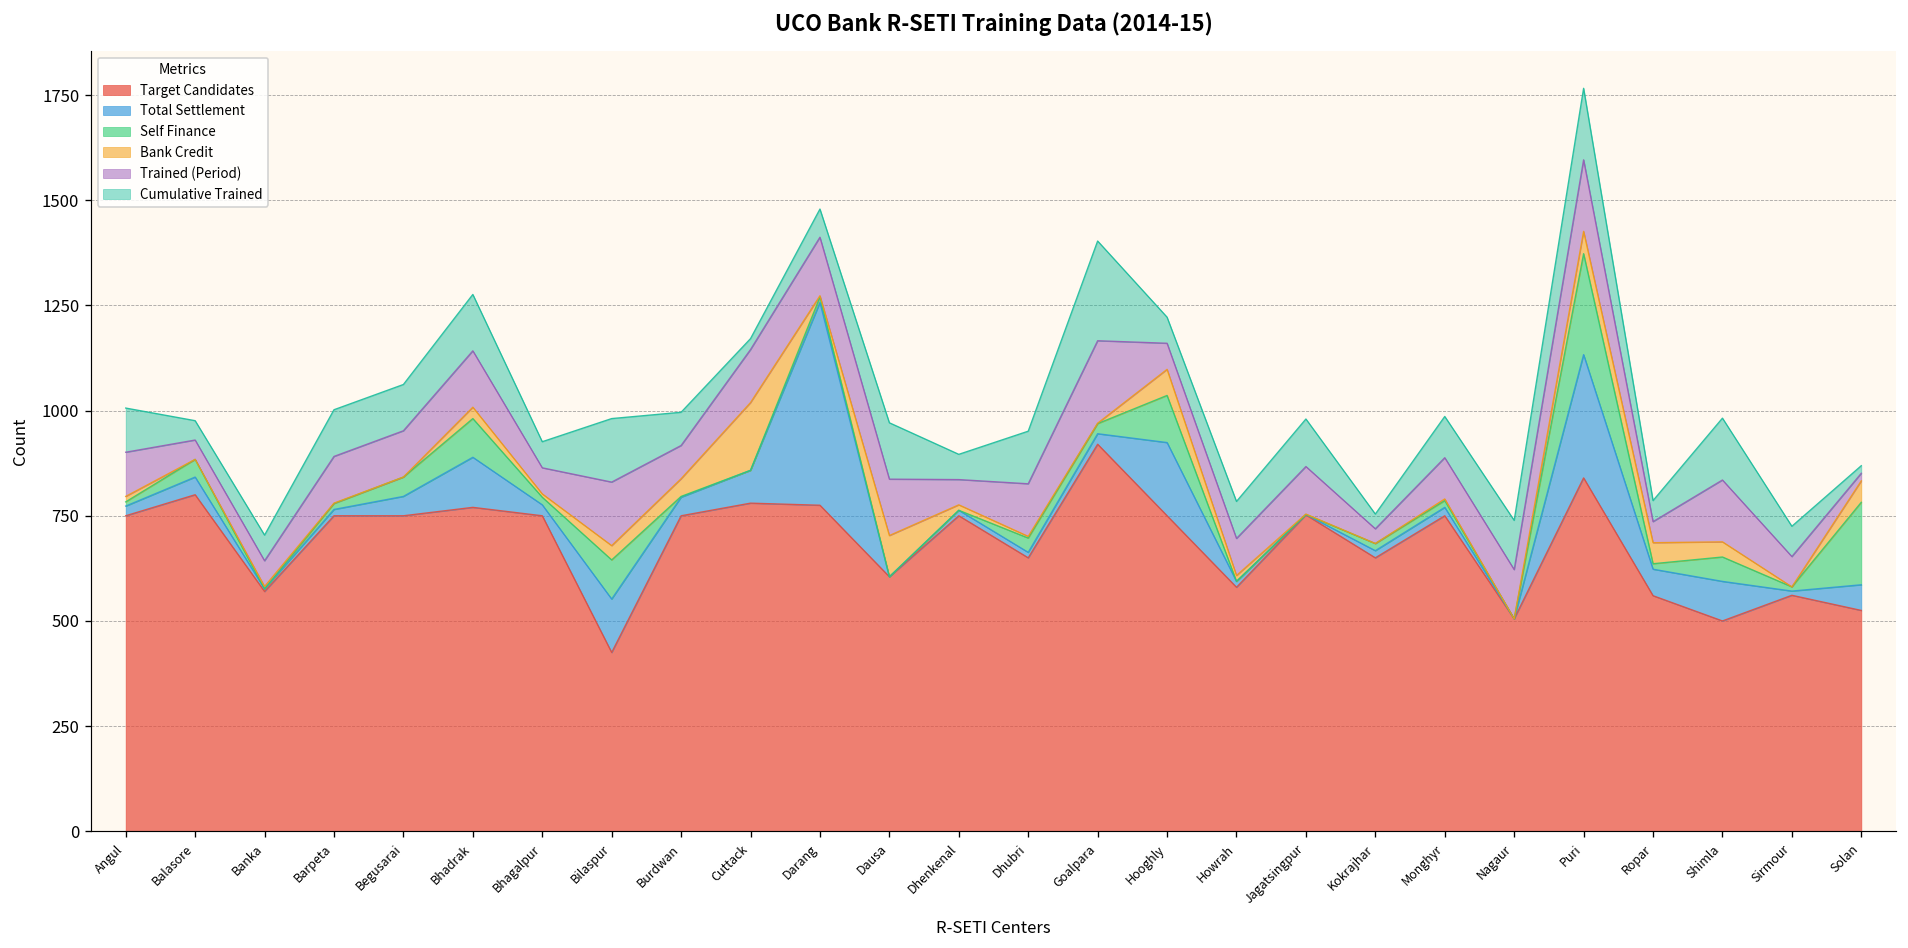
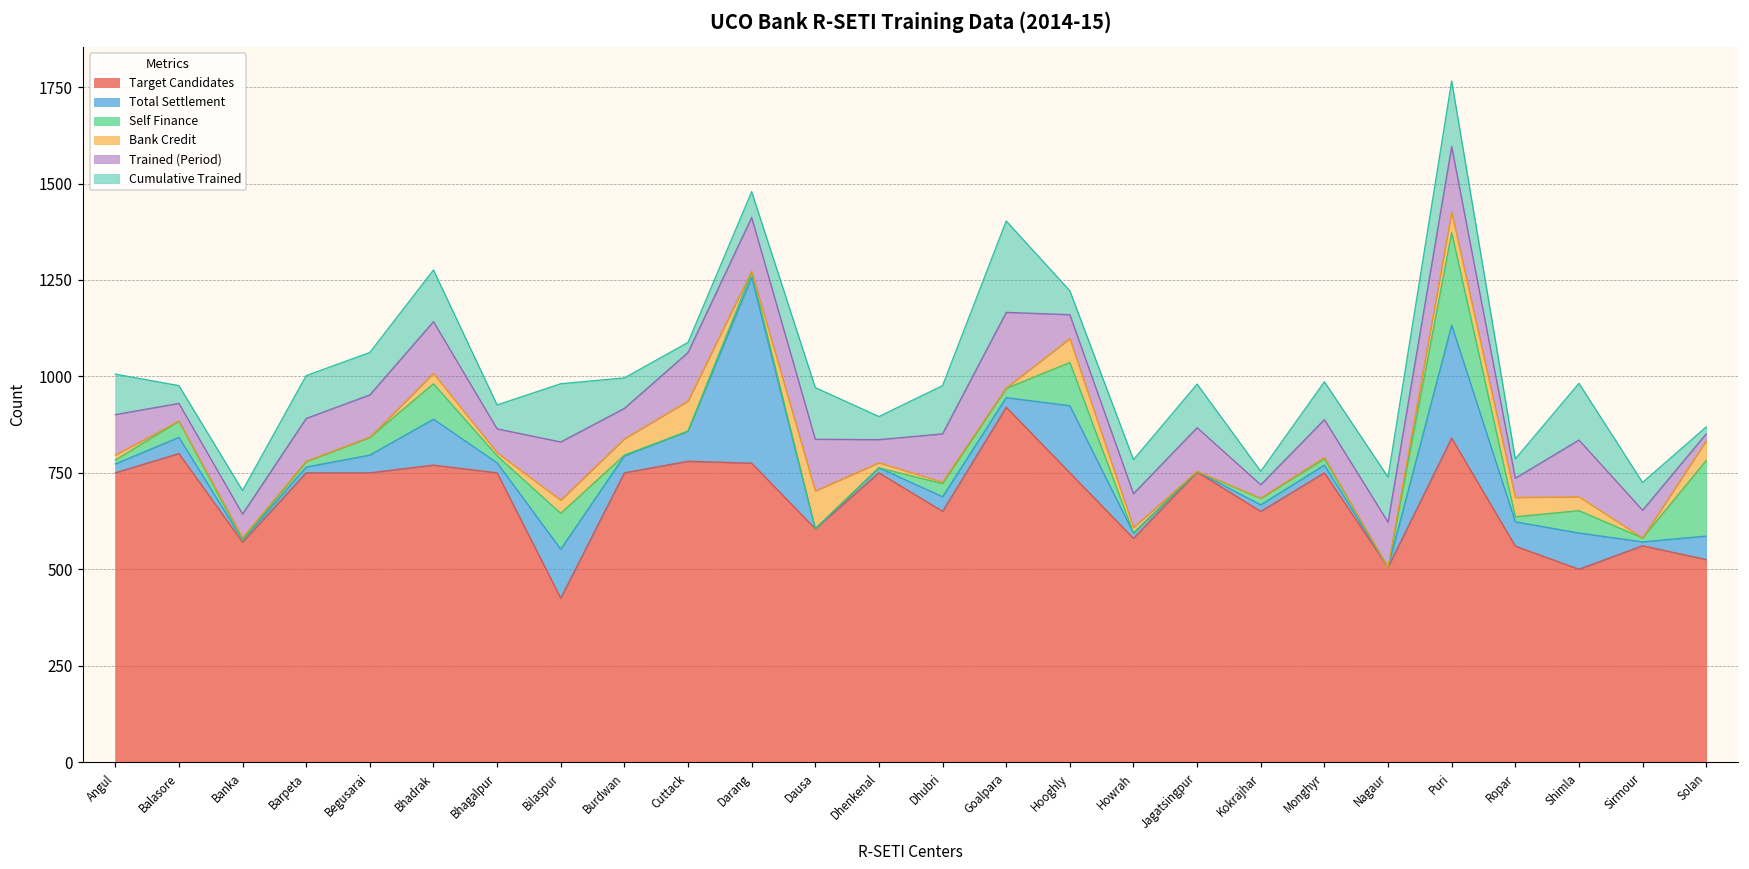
  {
    "Target Candidates": {
      "Angul": 750,
      "Balasore": 800,
      "Barpeta": 750,
      "Begusarai": 750,
      "Bhadrak": 770,
      "Bhagalpur": 750,
      "Bilaspur": 430,
      "Burdwan": 750,
      "Cuttack": 780,
      "Darang": 780,
      "Dhenkenal": 750,
      "Dhubri": 650,
      "Goalpara": 920,
      "Hooghly": 750,
      "Howrah": 580,
      "Kokrajhar": 650,
      "Monghyr": 750,
      "Puri": 840,
      "Ropar": 560,
      "Shimla": 500,
      "Sirmour": 560,
      "Solan": 530
    },
    "Total Settlement": {
      "Angul": 20,
      "Balasore": 40,
      "Barpeta": 20,
      "Begusarai": 50,
      "Bhadrak": 120,
      "Bhagalpur": 30,
      "Bilaspur": 130,
      "Darang": 480,
-     "Dhubri": 10,
+     "Dhubri": 40,
      "Goalpara": 30,
      "Hooghly": 170,
      "Kokrajhar": 20,
      "Monghyr": 20,
      "Puri": 290,
      "Ropar": 60,
      "Shimla": 90,
      "Sirmour": 10,
      "Solan": 60
    },
    "Bank Credit": {
      "Angul": 10,
      "Bhadrak": 30,
      "Bhagalpur": 10,
      "Bilaspur": 30,
      "Burdwan": 40,
-     "Cuttack": 160,
+     "Cuttack": 80,
      "Dausa": 100,
      "Dhenkenal": 10,
      "Hooghly": 60,
      "Howrah": 10,
      "Puri": 50,
      "Ropar": 50,
      "Shimla": 40,
      "Solan": 50
    },
    "Trained (Period)": {
      "Angul": 110,
      "Balasore": 50,
      "Banka": 60,
      "Barpeta": 110,
      "Begusarai": 110,
      "Bhadrak": 130,
      "Bhagalpur": 60,
      "Bilaspur": 150,
      "Burdwan": 80,
      "Cuttack": 130,
      "Darang": 140,
      "Dausa": 130,
      "Dhenkenal": 60,
      "Dhubri": 130,
      "Goalpara": 200,
      "Hooghly": 60,
      "Howrah": 90,
      "Jagatsingpur": 110,
      "Kokrajhar": 40,
      "Monghyr": 100,
      "Nagaur": 120,
      "Puri": 170,
      "Ropar": 50,
      "Shimla": 150,
      "Sirmour": 70,
      "Solan": 20
    }
  }
